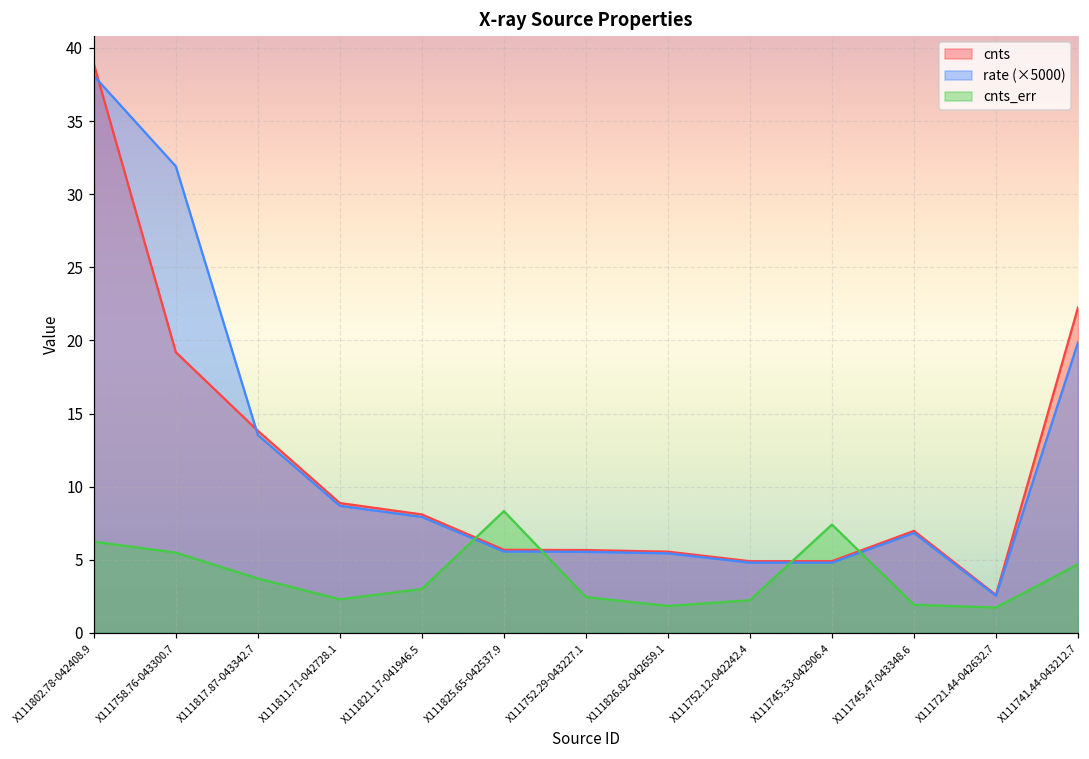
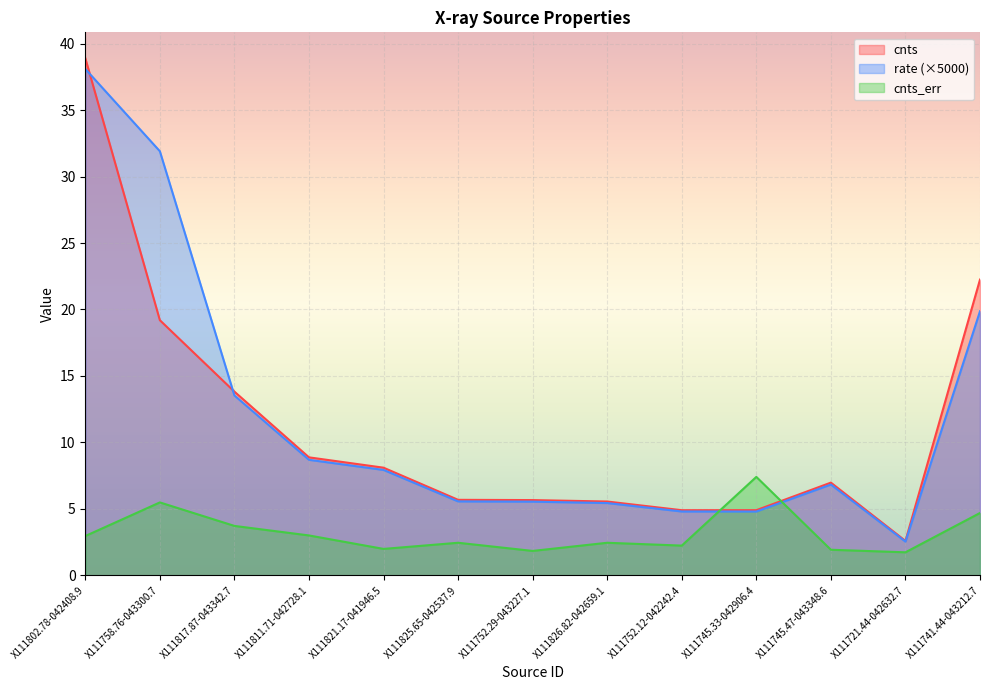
  {
    "cnts": {
      "X111802.78-042408.9": 38.9,
      "X111758.76-043300.7": 19.2,
      "X111817.87-043342.7": 13.8,
      "X111741.44-043212.7": 22.2
    },
    "rate (×5000)": {
      "X111802.78-042408.9": 38.1,
      "X111758.76-043300.7": 31.9,
      "X111817.87-043342.7": 13.5,
      "X111741.44-043212.7": 19.9
    },
    "cnts_err": {
-     "X111802.78-042408.9": 6.2,
+     "X111802.78-042408.9": 3.0,
      "X111758.76-043300.7": 5.5,
      "X111817.87-043342.7": 3.7,
-     "X111811.71-042728.1": 2.3,
-     "X111821.17-041946.5": 3.0,
-     "X111825.65-042537.9": 8.3,
-     "X111752.29-043227.1": 2.4,
-     "X111826.82-042659.1": 1.8,
+     "X111811.71-042728.1": 3.0,
+     "X111821.17-041946.5": 2.0,
+     "X111825.65-042537.9": 2.4,
+     "X111752.29-043227.1": 1.8,
+     "X111826.82-042659.1": 2.4,
      "X111752.12-042242.4": 2.2,
      "X111745.33-042906.4": 7.4,
      "X111745.47-043348.6": 1.9,
      "X111721.44-042632.7": 1.7,
      "X111741.44-043212.7": 4.7
    }
  }
